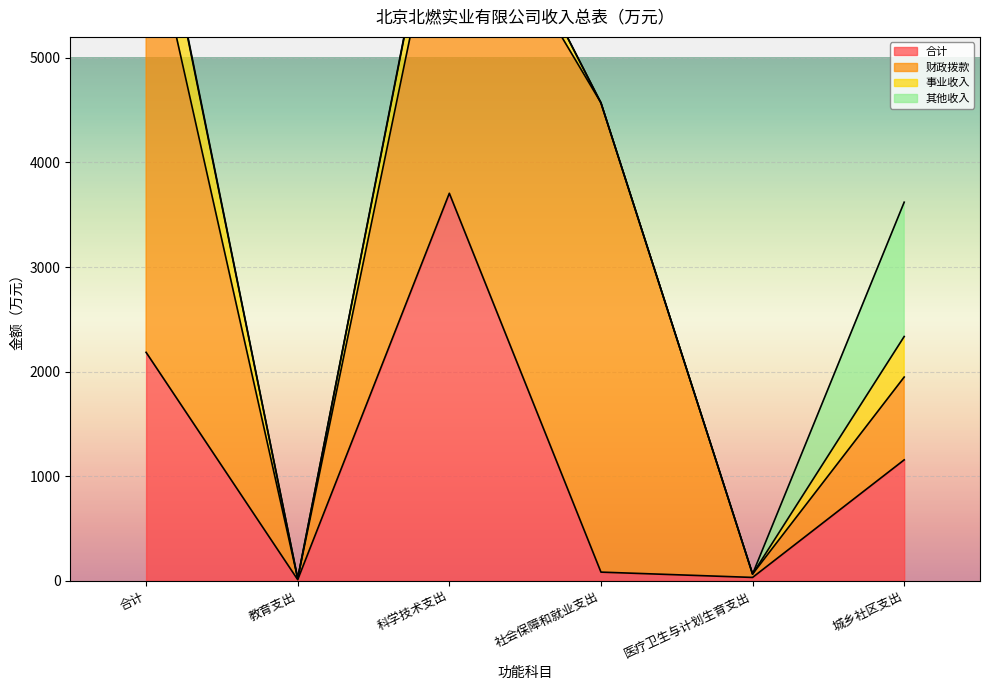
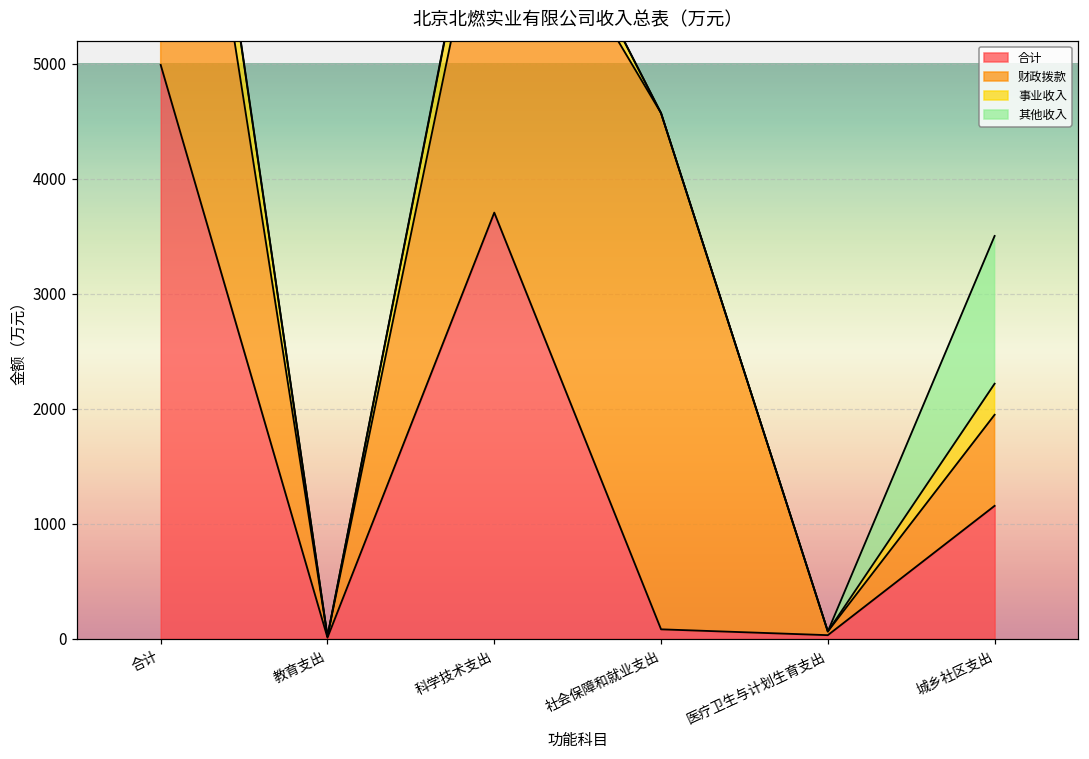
  {
    "合计": {
-     "合计": 2180,
+     "合计": 4990,
      "科学技术支出": 3700,
      "社会保障和就业支出": 80,
      "医疗卫生与计划生育支出": 30,
      "城乡社区支出": 1160
    },
    "财政拨款": {
      "城乡社区支出": 790
    },
    "事业收入": {
-     "城乡社区支出": 390
+     "城乡社区支出": 270
    },
    "其他收入": {
      "城乡社区支出": 1280
    }
  }
